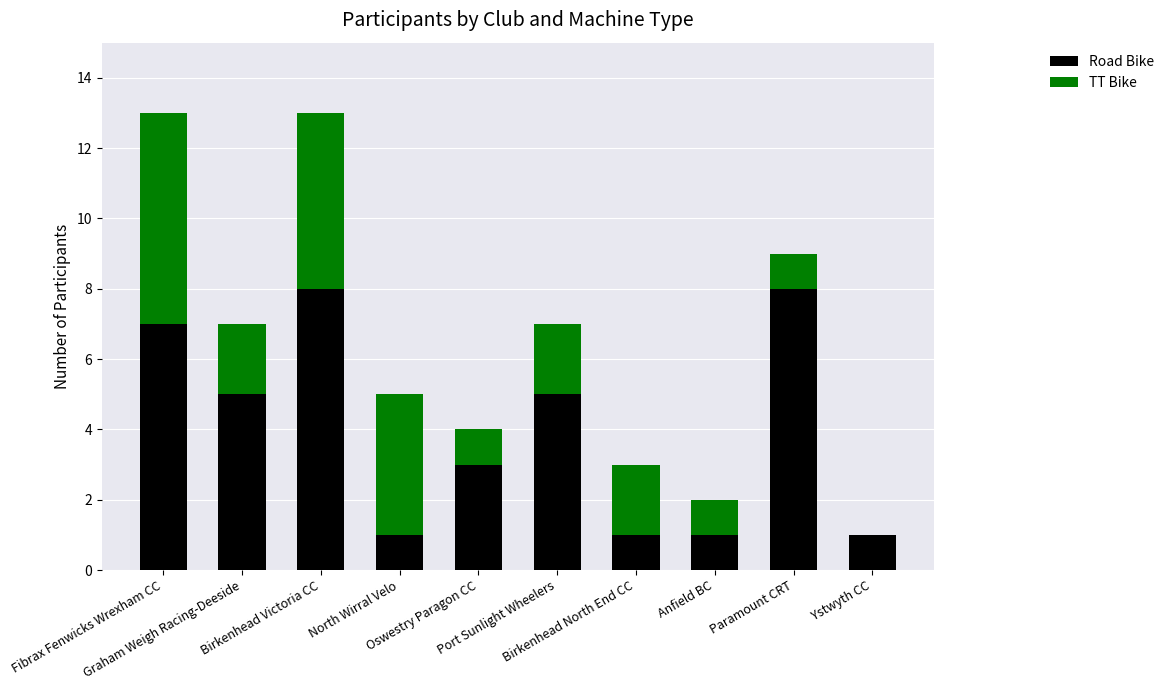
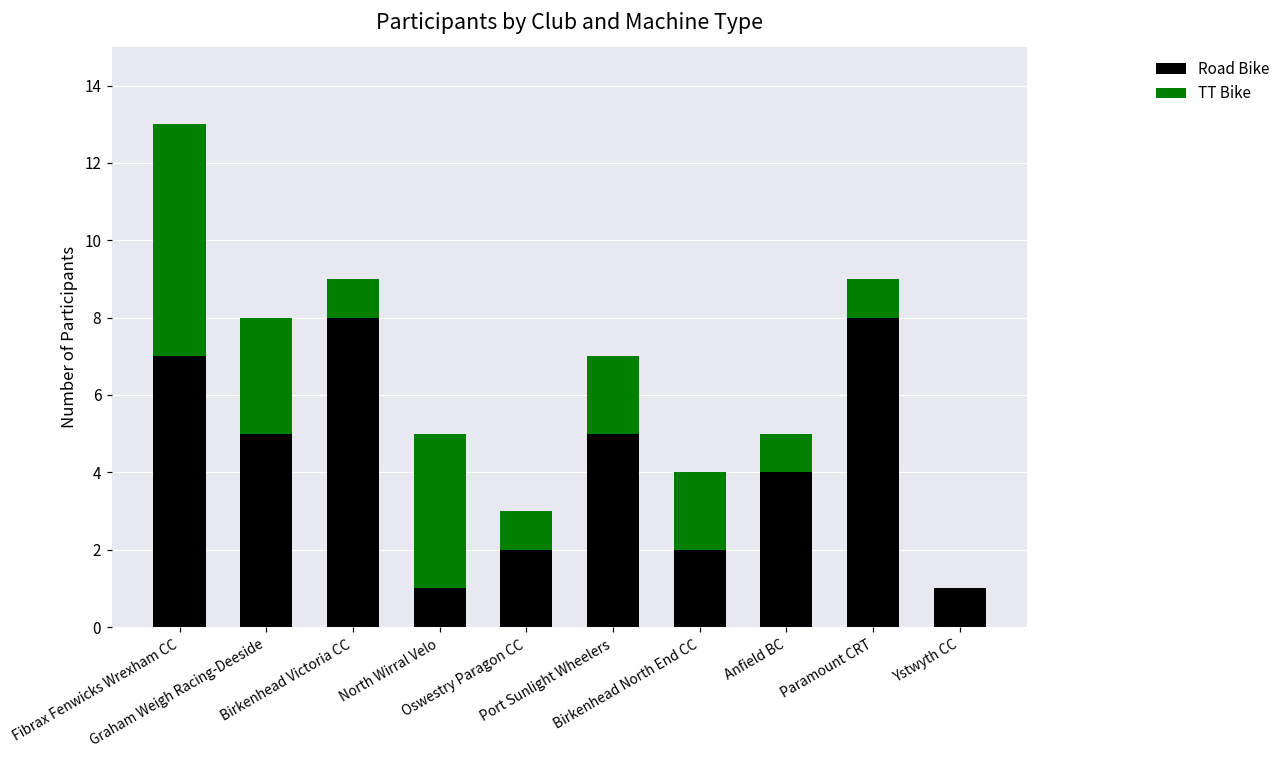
  {
    "Road Bike": {
      "Fibrax Fenwicks Wrexham CC": 7,
      "Graham Weigh Racing-Deeside": 5,
      "Birkenhead Victoria CC": 8,
      "North Wirral Velo": 1,
-     "Oswestry Paragon CC": 3,
+     "Oswestry Paragon CC": 2,
      "Port Sunlight Wheelers": 5,
-     "Birkenhead North End CC": 1,
-     "Anfield BC": 1,
+     "Birkenhead North End CC": 2,
+     "Anfield BC": 4,
      "Paramount CRT": 8,
      "Ystwyth CC": 1
    },
    "TT Bike": {
      "Fibrax Fenwicks Wrexham CC": 6,
-     "Graham Weigh Racing-Deeside": 2,
-     "Birkenhead Victoria CC": 5,
+     "Graham Weigh Racing-Deeside": 3,
+     "Birkenhead Victoria CC": 1,
      "North Wirral Velo": 4,
      "Oswestry Paragon CC": 1,
      "Port Sunlight Wheelers": 2,
      "Birkenhead North End CC": 2,
      "Anfield BC": 1,
      "Paramount CRT": 1,
      "Ystwyth CC": 0
    }
  }
